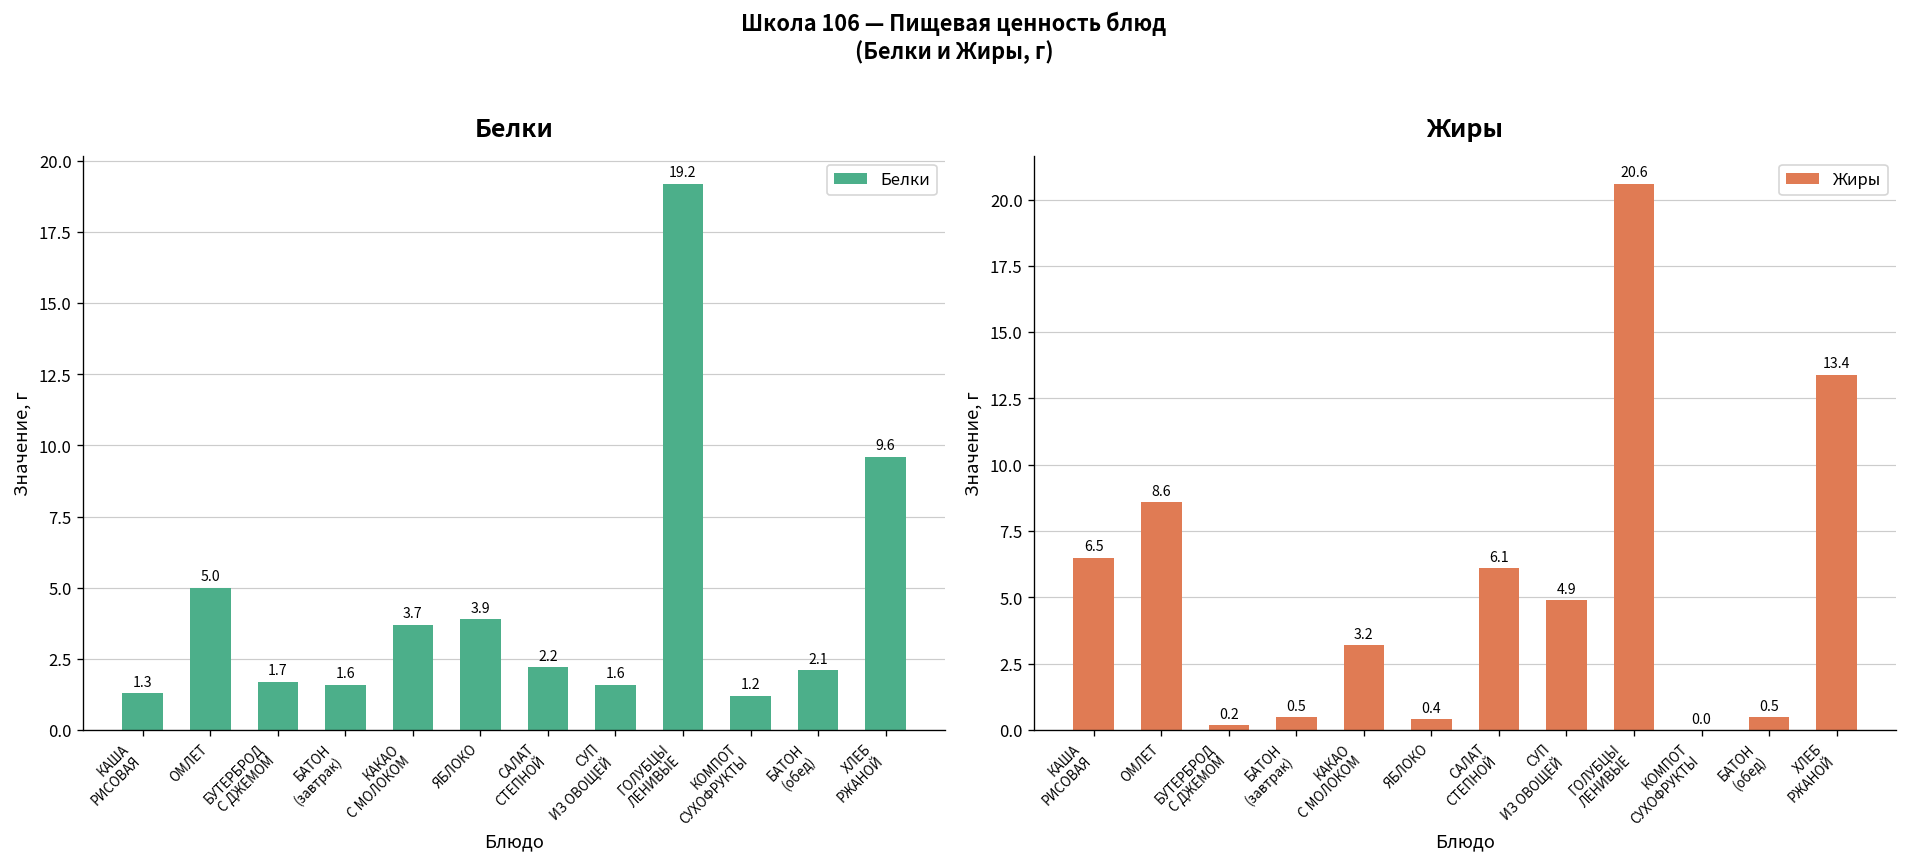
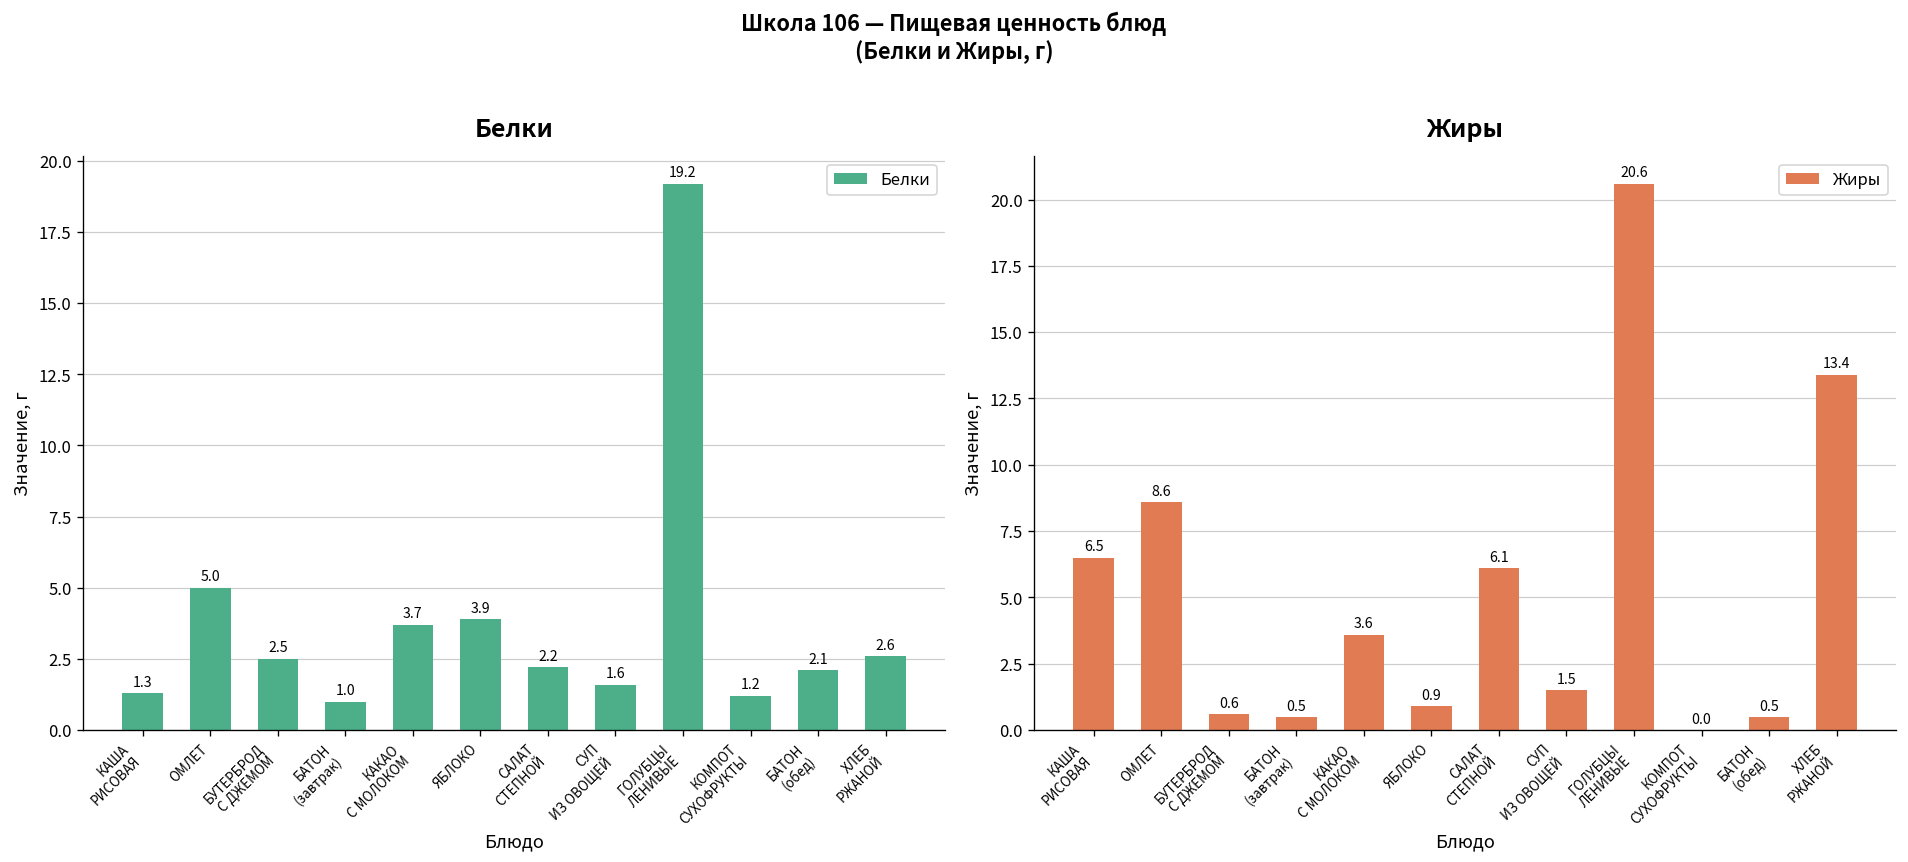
  {
    "Белки": {
      "КАША РИСОВАЯ": 1.3,
      "ОМЛЕТ": 5.0,
-     "БУТЕРБРОД С ДЖЕМОМ": 1.7,
-     "БАТОН (завтрак)": 1.6,
+     "БУТЕРБРОД С ДЖЕМОМ": 2.5,
+     "БАТОН (завтрак)": 1.0,
      "КАКАО С МОЛОКОМ": 3.7,
      "ЯБЛОКО": 3.9,
      "САЛАТ СТЕПНОЙ": 2.2,
      "СУП ИЗ ОВОЩЕЙ": 1.6,
      "ГОЛУБЦЫ ЛЕНИВЫЕ": 19.2,
      "КОМПОТ СУХОФРУКТЫ": 1.2,
      "БАТОН (обед)": 2.1,
-     "ХЛЕБ РЖАНОЙ": 9.6
+     "ХЛЕБ РЖАНОЙ": 2.6
    },
    "Жиры": {
      "КАША РИСОВАЯ": 6.5,
      "ОМЛЕТ": 8.6,
-     "БУТЕРБРОД С ДЖЕМОМ": 0.2,
+     "БУТЕРБРОД С ДЖЕМОМ": 0.6,
      "БАТОН (завтрак)": 0.5,
-     "КАКАО С МОЛОКОМ": 3.2,
-     "ЯБЛОКО": 0.4,
+     "КАКАО С МОЛОКОМ": 3.6,
+     "ЯБЛОКО": 0.9,
      "САЛАТ СТЕПНОЙ": 6.1,
-     "СУП ИЗ ОВОЩЕЙ": 4.9,
+     "СУП ИЗ ОВОЩЕЙ": 1.5,
      "ГОЛУБЦЫ ЛЕНИВЫЕ": 20.6,
      "КОМПОТ СУХОФРУКТЫ": 0.0,
      "БАТОН (обед)": 0.5,
      "ХЛЕБ РЖАНОЙ": 13.4
    }
  }
